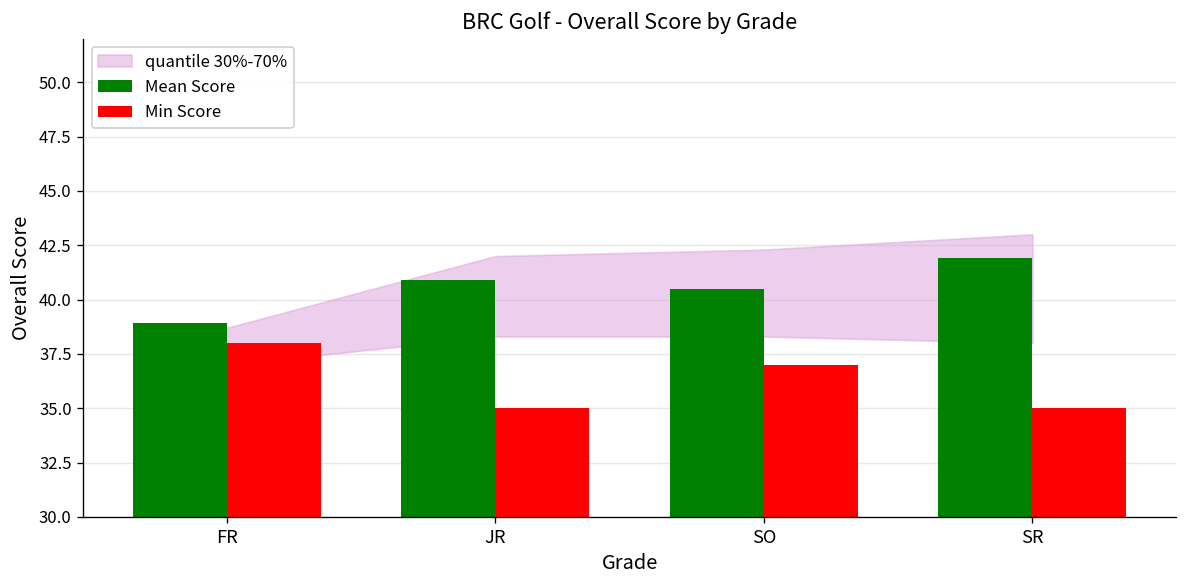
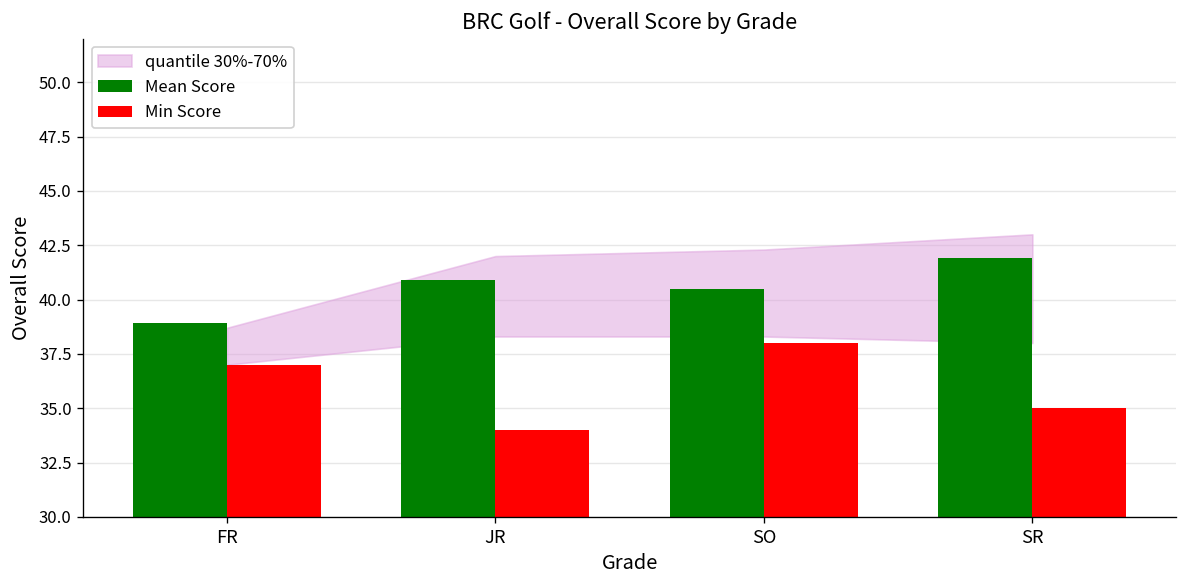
  {
    "Mean Score": {
      "FR": 39,
      "JR": 41,
      "SO": 40.5,
      "SR": 42
    },
    "Min Score": {
-     "FR": 38,
-     "JR": 35,
-     "SO": 37,
+     "FR": 37,
+     "JR": 34,
+     "SO": 38,
      "SR": 35
    }
  }
